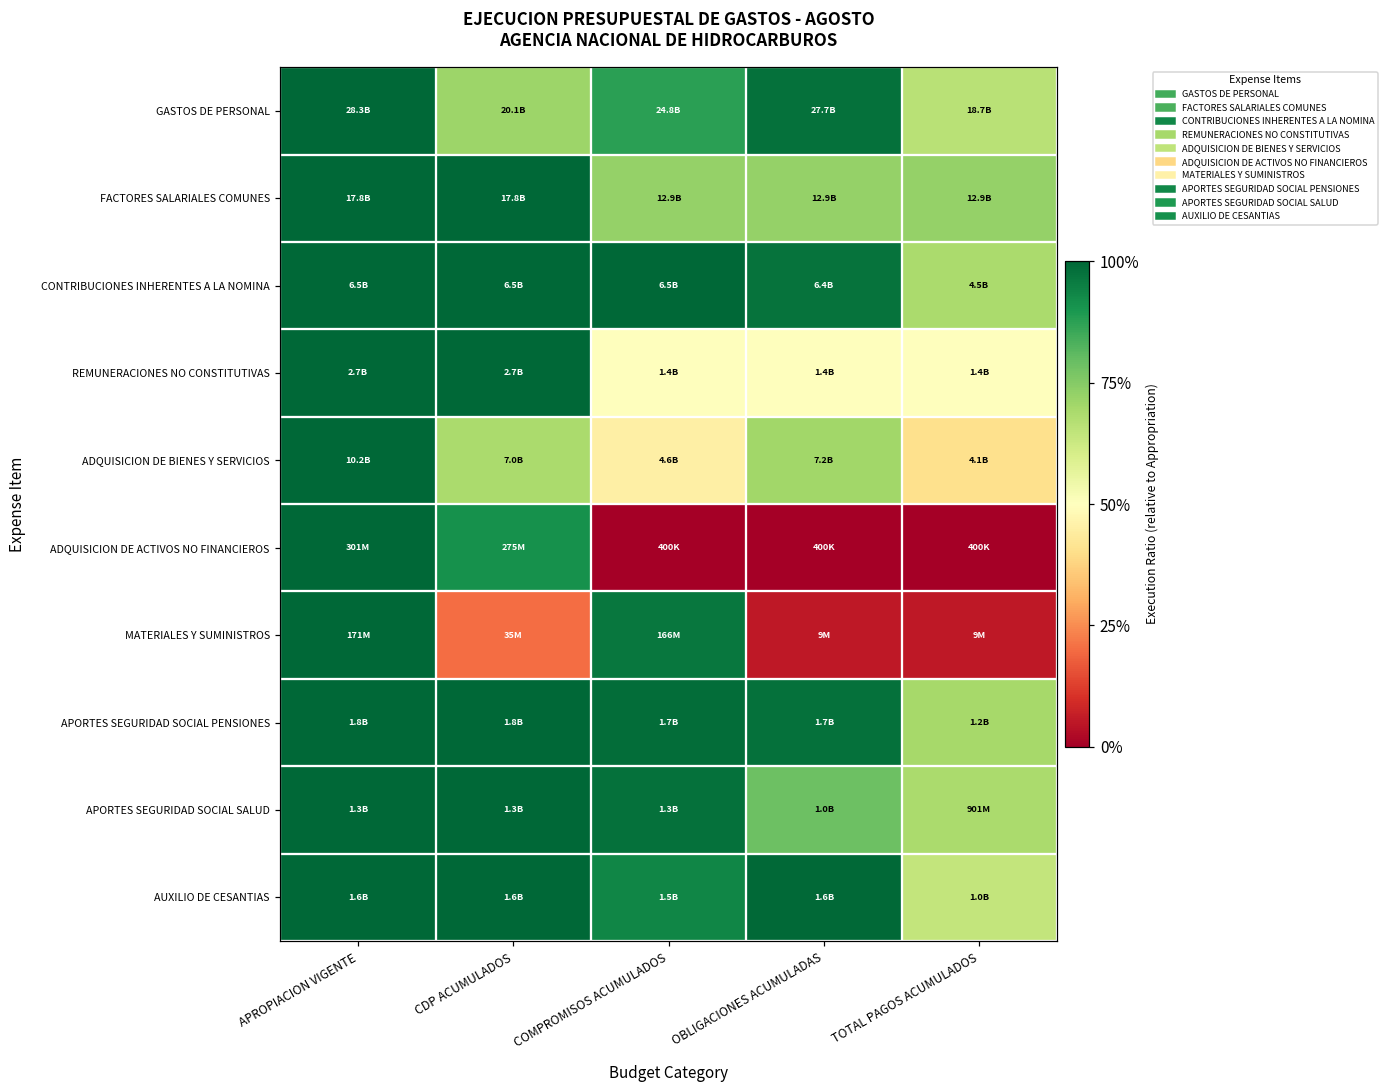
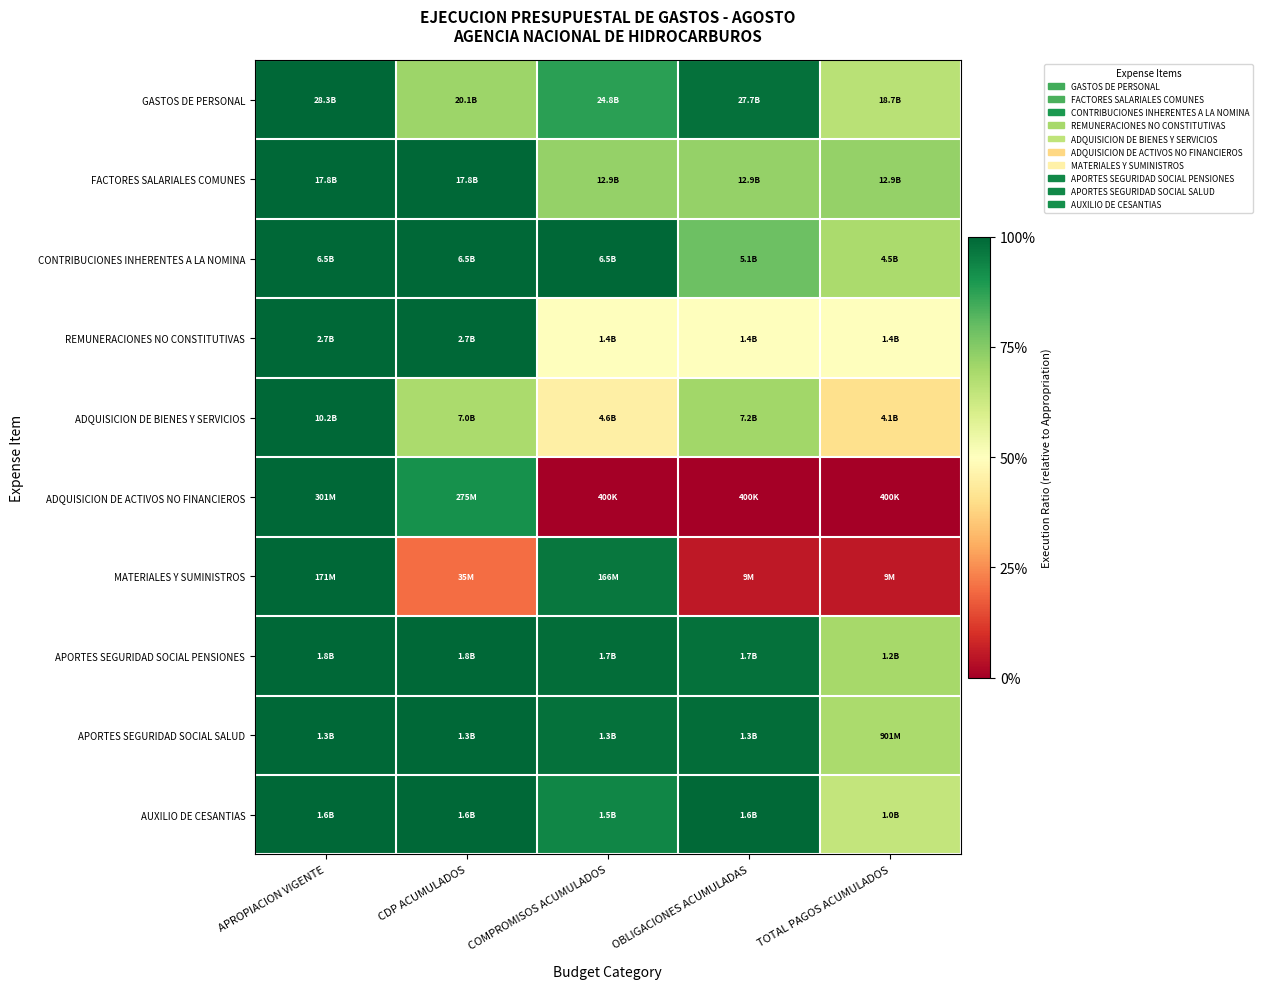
  {
    "GASTOS DE PERSONAL": {
      "APROPIACION VIGENTE": "28.3B",
      "CDP ACUMULADOS": "20.1B",
      "COMPROMISOS ACUMULADOS": "24.8B",
      "OBLIGACIONES ACUMULADAS": "27.7B",
      "TOTAL PAGOS ACUMULADOS": "18.7B"
    },
    "FACTORES SALARIALES COMUNES": {
      "APROPIACION VIGENTE": "17.8B",
      "CDP ACUMULADOS": "17.8B",
      "COMPROMISOS ACUMULADOS": "12.9B",
      "OBLIGACIONES ACUMULADAS": "12.9B",
      "TOTAL PAGOS ACUMULADOS": "12.9B"
    },
    "CONTRIBUCIONES INHERENTES A LA NOMINA": {
      "APROPIACION VIGENTE": "6.5B",
      "CDP ACUMULADOS": "6.5B",
      "COMPROMISOS ACUMULADOS": "6.5B",
-     "OBLIGACIONES ACUMULADAS": "6.4B",
+     "OBLIGACIONES ACUMULADAS": "5.1B",
      "TOTAL PAGOS ACUMULADOS": "4.5B"
    },
    "REMUNERACIONES NO CONSTITUTIVAS": {
      "APROPIACION VIGENTE": "2.7B",
      "CDP ACUMULADOS": "2.7B",
      "COMPROMISOS ACUMULADOS": "1.4B",
      "OBLIGACIONES ACUMULADAS": "1.4B",
      "TOTAL PAGOS ACUMULADOS": "1.4B"
    },
    "ADQUISICION DE BIENES Y SERVICIOS": {
      "APROPIACION VIGENTE": "10.2B",
      "CDP ACUMULADOS": "7.0B",
      "COMPROMISOS ACUMULADOS": "4.6B",
      "OBLIGACIONES ACUMULADAS": "7.2B",
      "TOTAL PAGOS ACUMULADOS": "4.1B"
    },
    "ADQUISICION DE ACTIVOS NO FINANCIEROS": {
      "APROPIACION VIGENTE": "301M",
      "CDP ACUMULADOS": "275M",
      "COMPROMISOS ACUMULADOS": "400K",
      "OBLIGACIONES ACUMULADAS": "400K",
      "TOTAL PAGOS ACUMULADOS": "400K"
    },
    "MATERIALES Y SUMINISTROS": {
      "APROPIACION VIGENTE": "171M",
      "CDP ACUMULADOS": "35M",
      "COMPROMISOS ACUMULADOS": "166M",
      "OBLIGACIONES ACUMULADAS": "9M",
      "TOTAL PAGOS ACUMULADOS": "9M"
    },
    "APORTES SEGURIDAD SOCIAL PENSIONES": {
      "APROPIACION VIGENTE": "1.8B",
      "CDP ACUMULADOS": "1.8B",
      "COMPROMISOS ACUMULADOS": "1.7B",
      "OBLIGACIONES ACUMULADAS": "1.7B",
      "TOTAL PAGOS ACUMULADOS": "1.2B"
    },
    "APORTES SEGURIDAD SOCIAL SALUD": {
      "APROPIACION VIGENTE": "1.3B",
      "CDP ACUMULADOS": "1.3B",
      "COMPROMISOS ACUMULADOS": "1.3B",
-     "OBLIGACIONES ACUMULADAS": "1.0B",
+     "OBLIGACIONES ACUMULADAS": "1.3B",
      "TOTAL PAGOS ACUMULADOS": "901M"
    },
    "AUXILIO DE CESANTIAS": {
      "APROPIACION VIGENTE": "1.6B",
      "CDP ACUMULADOS": "1.6B",
      "COMPROMISOS ACUMULADOS": "1.5B",
      "OBLIGACIONES ACUMULADAS": "1.6B",
      "TOTAL PAGOS ACUMULADOS": "1.0B"
    }
  }
